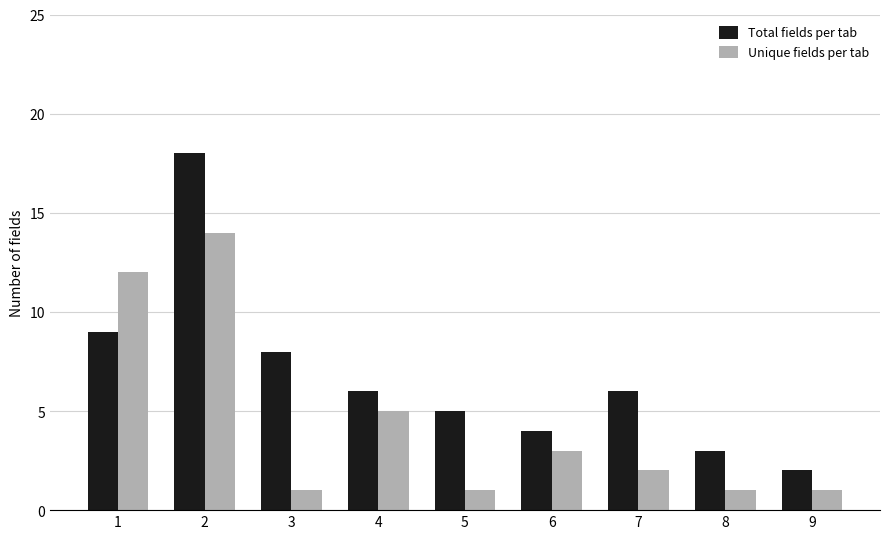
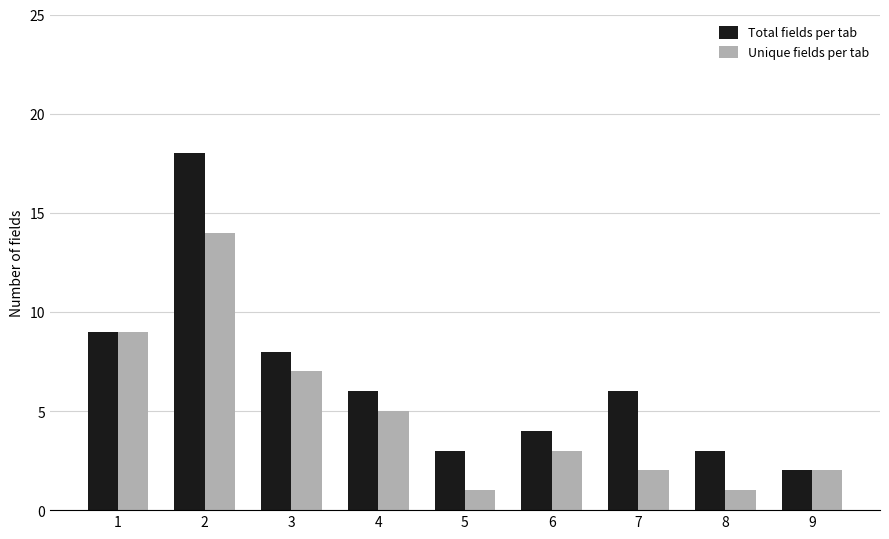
  {
    "Total fields per tab": {
      "1": 9,
      "2": 18,
      "3": 8,
      "4": 6,
-     "5": 5,
+     "5": 3,
      "6": 4,
      "7": 6,
      "8": 3,
      "9": 2
    },
    "Unique fields per tab": {
-     "1": 12,
+     "1": 9,
      "2": 14,
-     "3": 1,
+     "3": 7,
      "4": 5,
      "5": 1,
      "6": 3,
      "7": 2,
      "8": 1,
-     "9": 1
+     "9": 2
    }
  }
